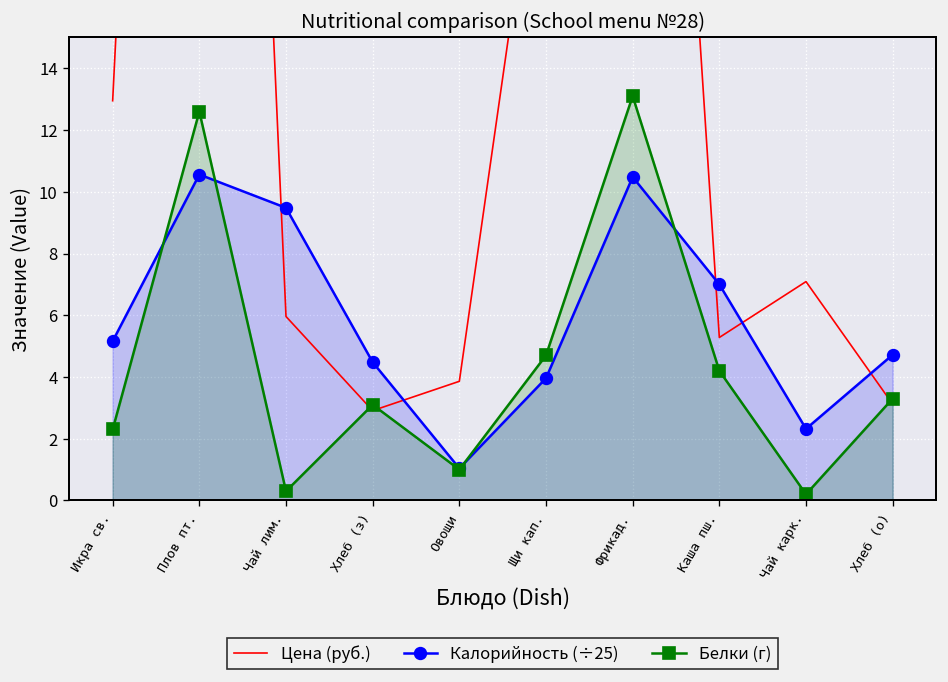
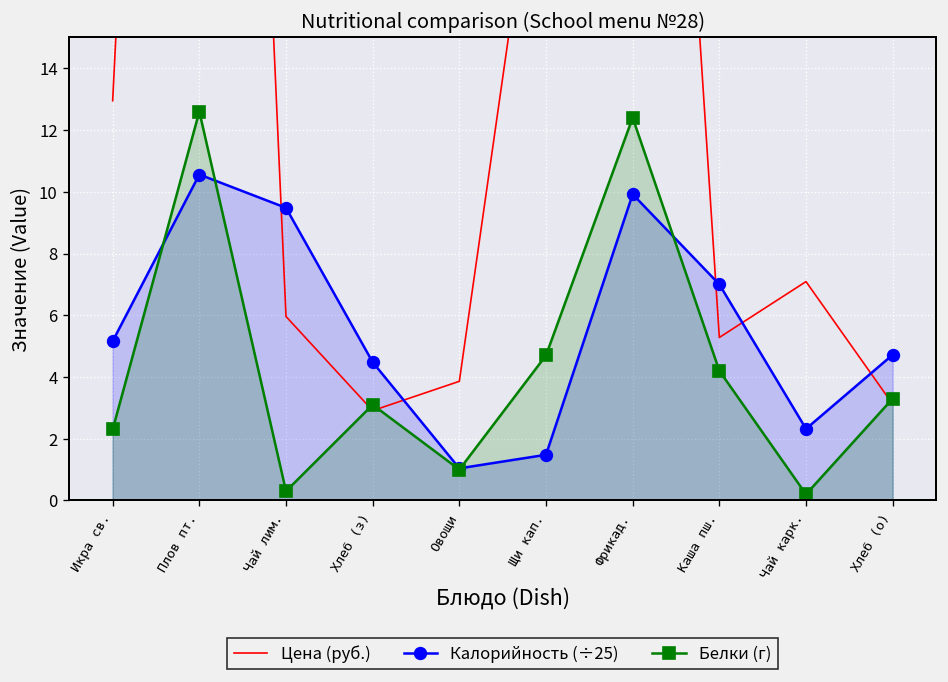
  {
    "Цена (руб.)": {
      "Икра св.": 13.0,
      "Чай лим.": 6.0,
      "Хлеб (з)": 2.9,
      "Овощи": 3.9,
      "Каша пш.": 5.3,
      "Чай карк.": 7.1,
      "Хлеб (о)": 3.1
    },
    "Калорийность (÷25)": {
      "Икра св.": 5.2,
      "Плов пт.": 10.6,
      "Чай лим.": 9.5,
      "Хлеб (з)": 4.5,
-     "Щи кап.": 4.0,
-     "Фрикад.": 10.5,
+     "Щи кап.": 1.5,
+     "Фрикад.": 9.9,
      "Каша пш.": 7.0,
      "Чай карк.": 2.3,
      "Хлеб (о)": 4.7
    },
    "Белки (г)": {
      "Икра св.": 2.3,
      "Плов пт.": 12.6,
      "Чай лим.": 0.3,
      "Хлеб (з)": 3.1,
      "Щи кап.": 4.7,
-     "Фрикад.": 13.1,
+     "Фрикад.": 12.4,
      "Каша пш.": 4.2,
      "Чай карк.": 0.2,
      "Хлеб (о)": 3.3
    }
  }
